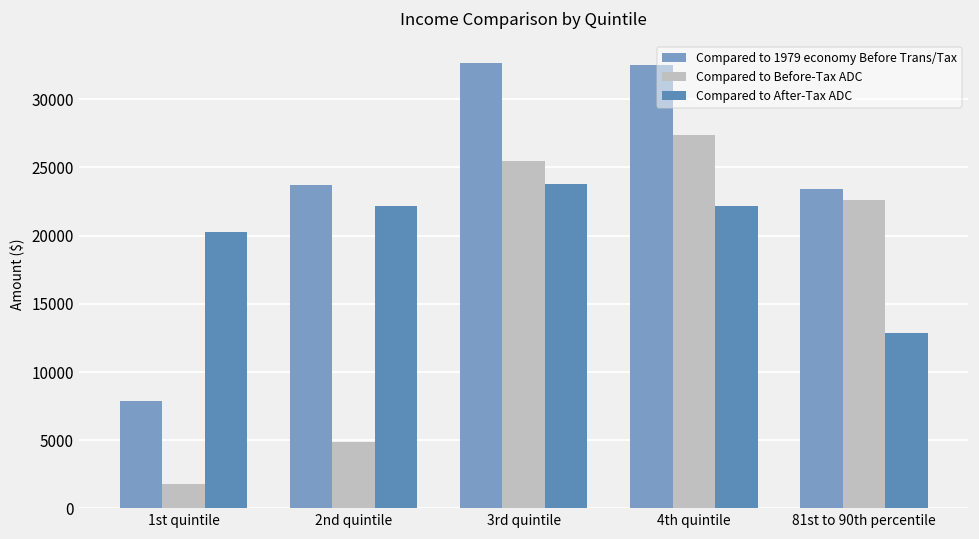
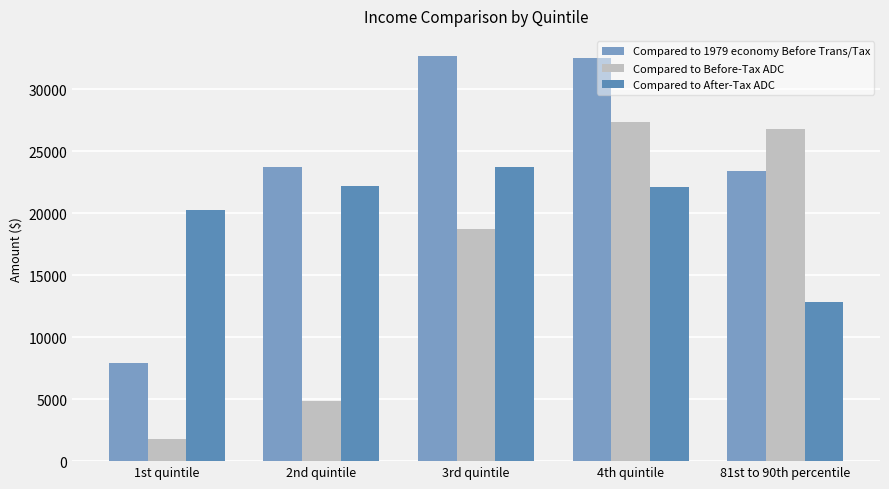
  {
    "Compared to Before-Tax ADC": {
      "1st quintile": 1800,
      "2nd quintile": 4800,
-     "3rd quintile": 25500,
+     "3rd quintile": 18700,
      "4th quintile": 27400,
-     "81st to 90th percentile": 22600
+     "81st to 90th percentile": 26800
    }
  }
